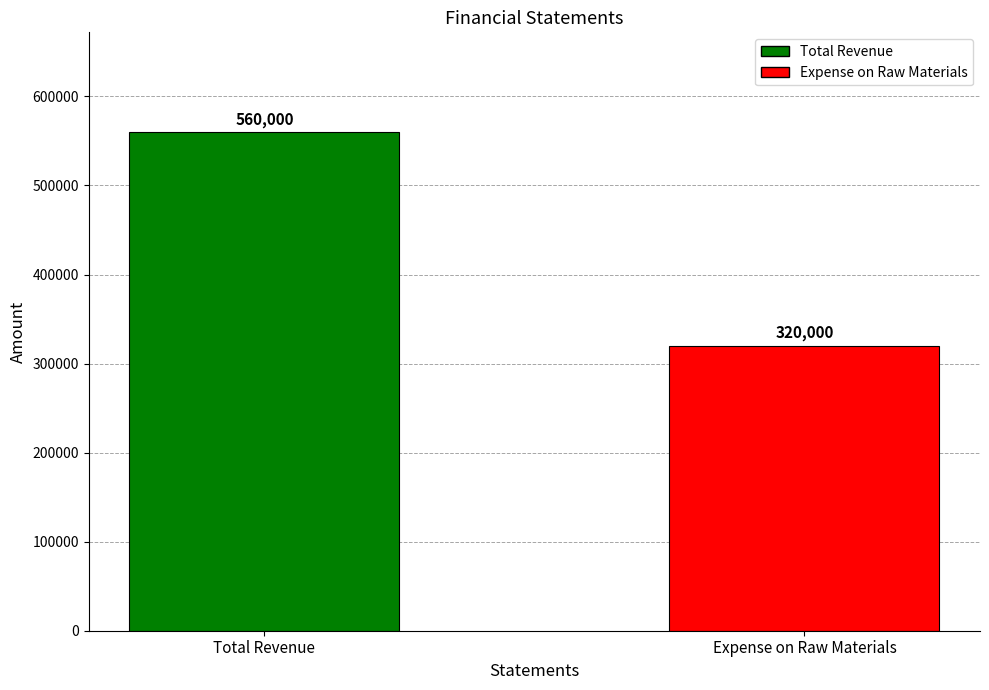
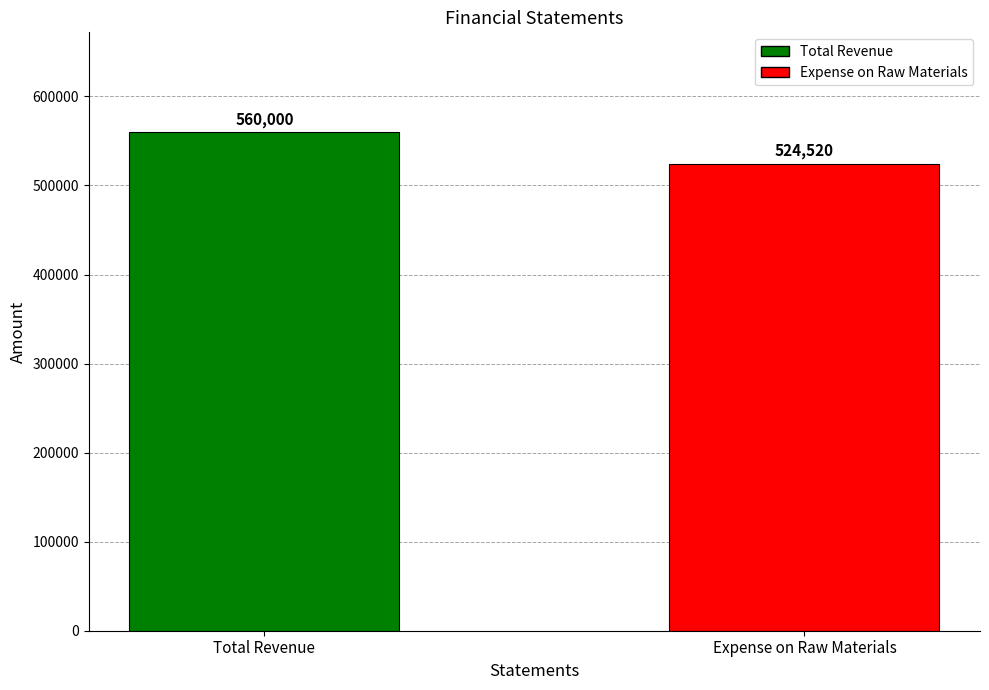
  {
    "Total Revenue": "560,000",
-   "Expense on Raw Materials": "320,000"
+   "Expense on Raw Materials": "524,520"
  }
